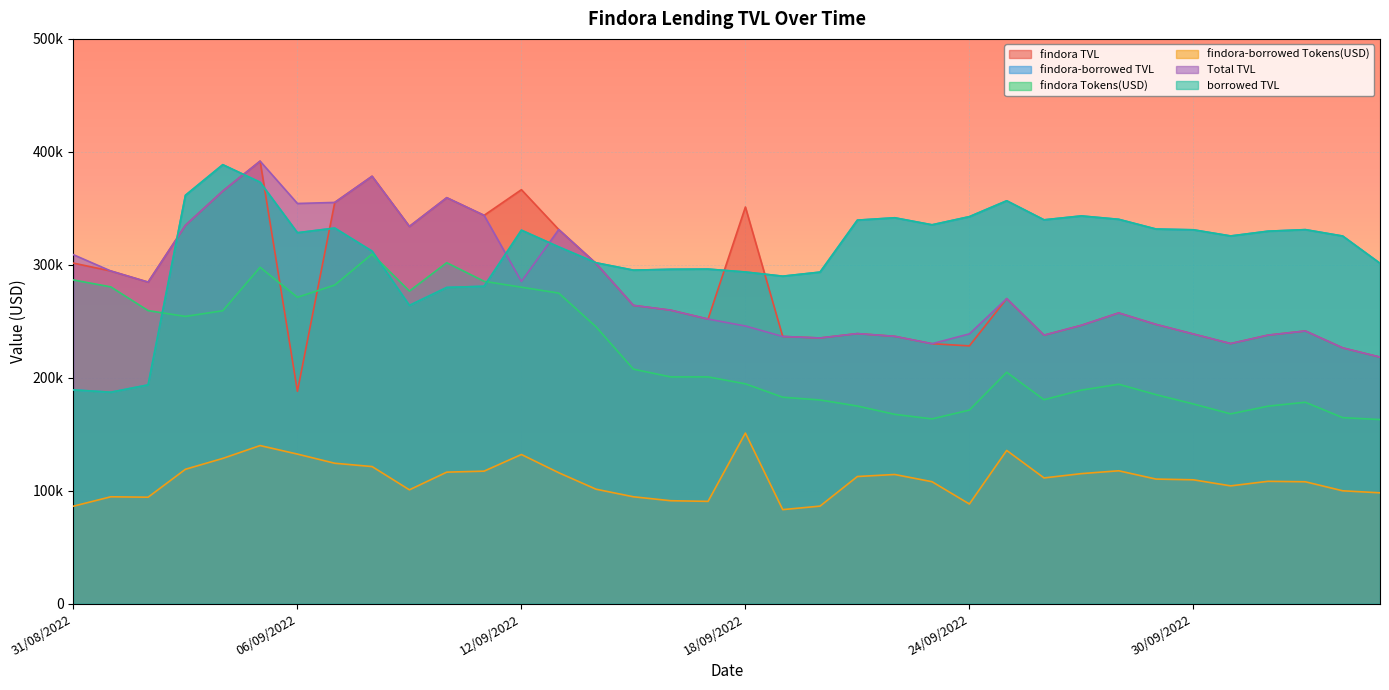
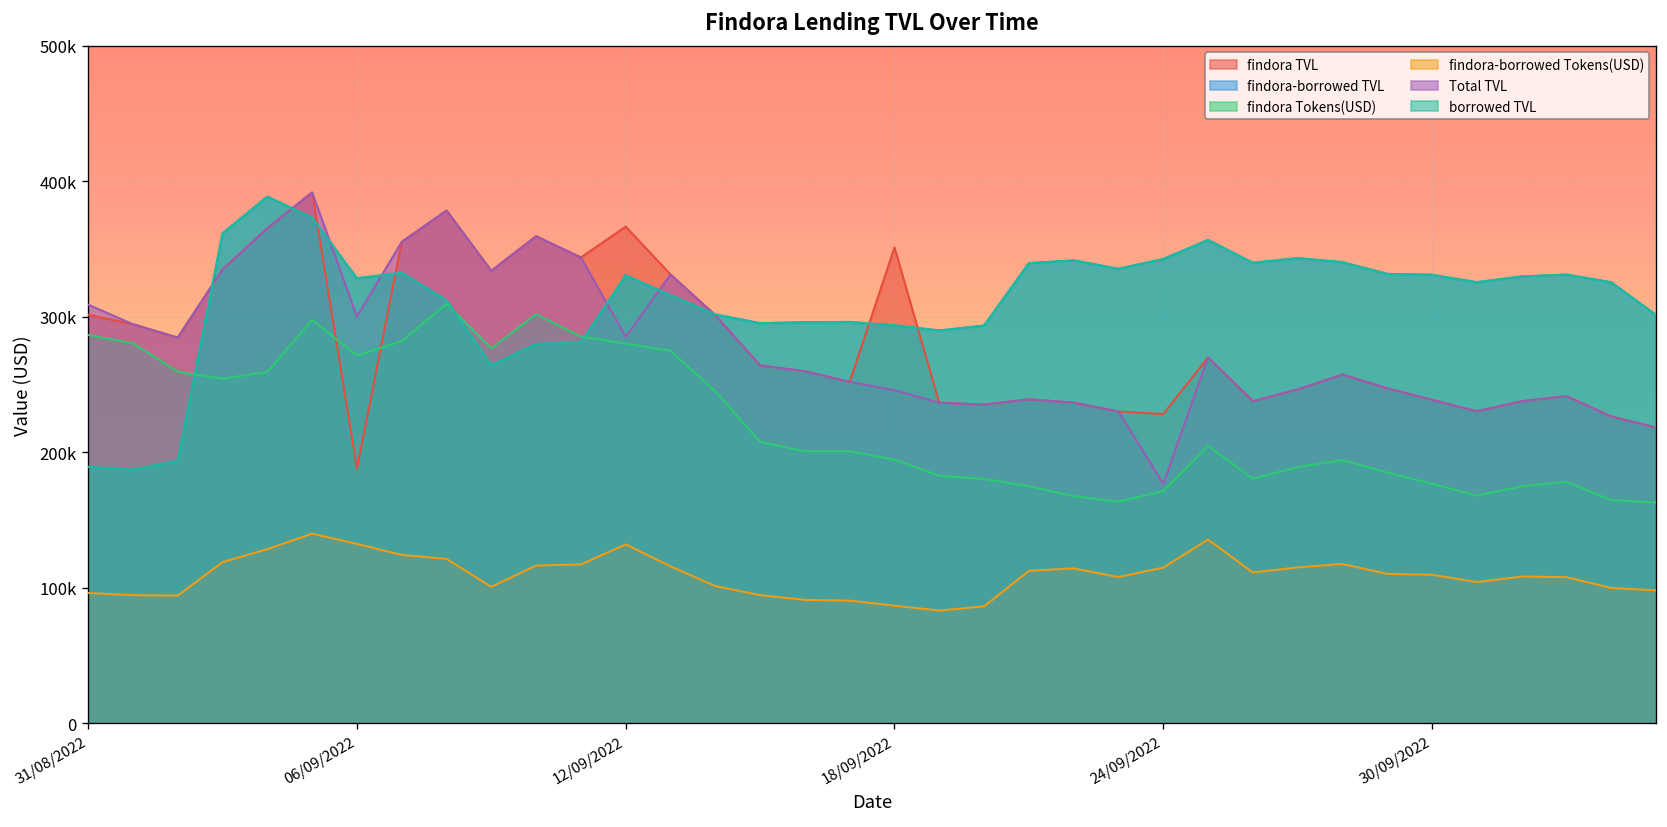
  {
    "findora TVL": {
      "31/08/2022": 301000,
      "06/09/2022": 188000,
      "12/09/2022": 366000,
      "18/09/2022": 351000,
      "24/09/2022": 228000
    },
    "findora-borrowed Tokens(USD)": {
-     "31/08/2022": 86000,
+     "31/08/2022": 96000,
      "06/09/2022": 132000,
      "12/09/2022": 132000,
-     "18/09/2022": 151000,
-     "24/09/2022": 88000,
+     "18/09/2022": 87000,
+     "24/09/2022": 115000,
      "30/09/2022": 110000
    },
    "Total TVL": {
      "31/08/2022": 309000,
-     "06/09/2022": 354000,
+     "06/09/2022": 300000,
      "12/09/2022": 285000,
      "18/09/2022": 246000,
-     "24/09/2022": 239000
+     "24/09/2022": 177000
    }
  }
